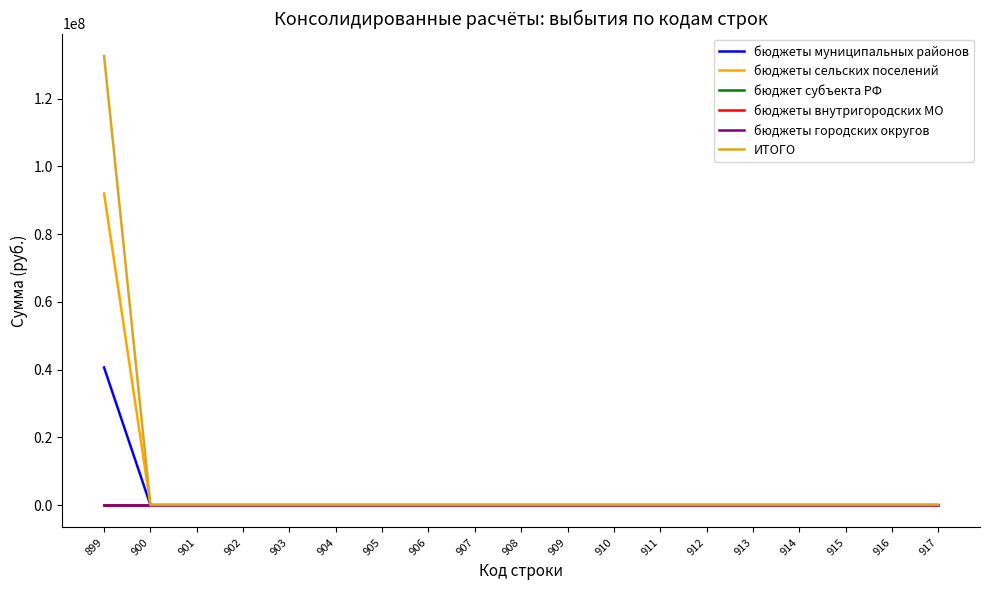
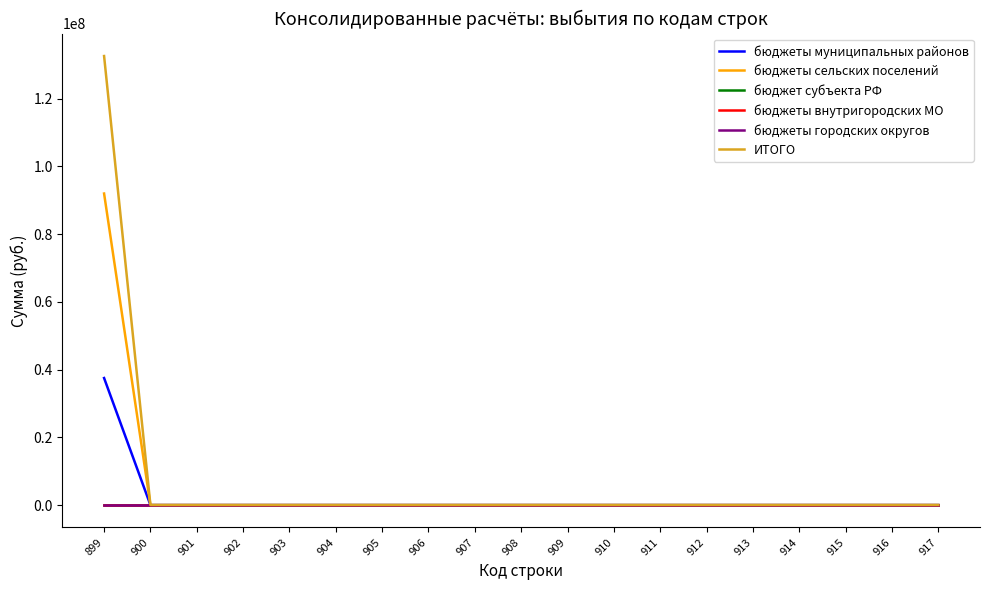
  {
    "бюджеты муниципальных районов": {
-     "899": 41000000
+     "899": 38000000
    },
    "бюджеты городских округов": {
      "899": 0
    }
  }
